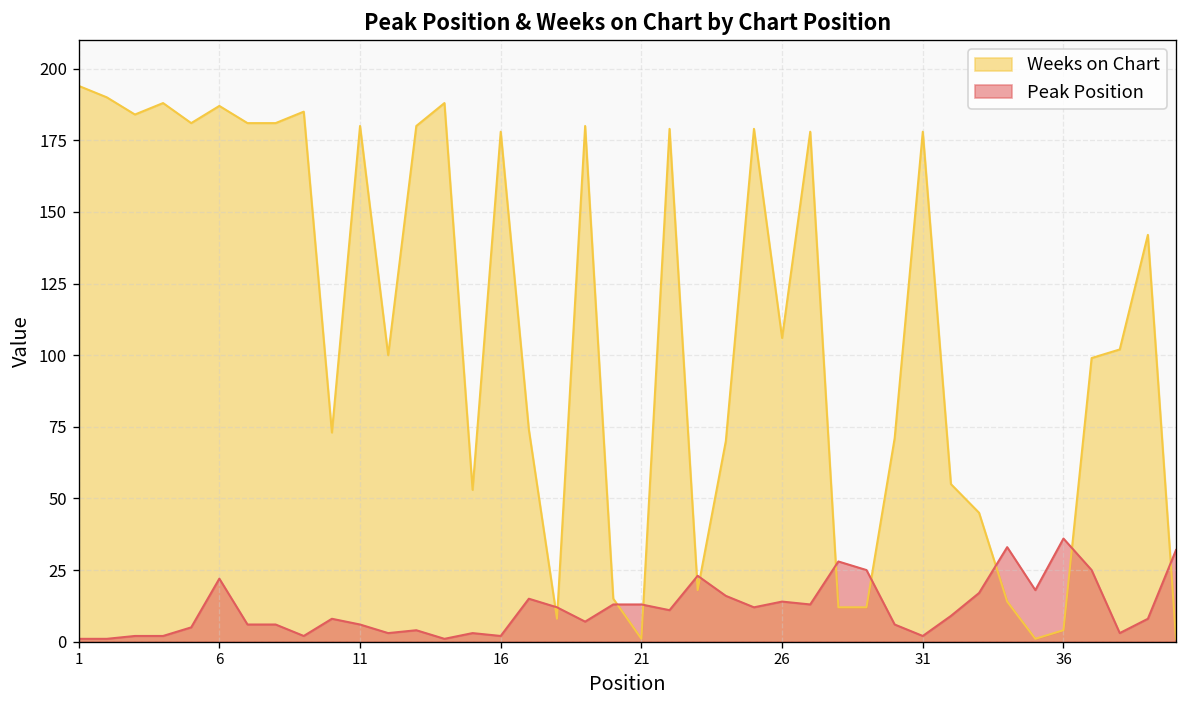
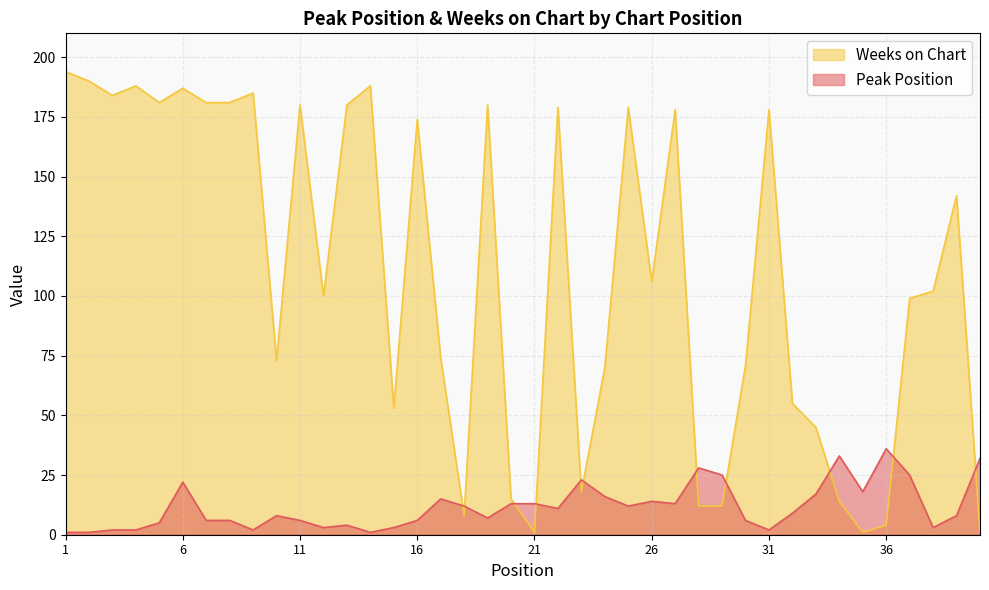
  {
    "Weeks on Chart": {
      "1": 194,
      "6": 187,
      "11": 180,
-     "16": 178,
+     "16": 174,
      "21": 1,
      "26": 106,
      "31": 178,
      "36": 4
    },
    "Peak Position": {
      "1": 1,
      "6": 22,
      "11": 6,
-     "16": 2,
+     "16": 6,
      "21": 13,
      "26": 14,
      "31": 2,
      "36": 36
    }
  }
